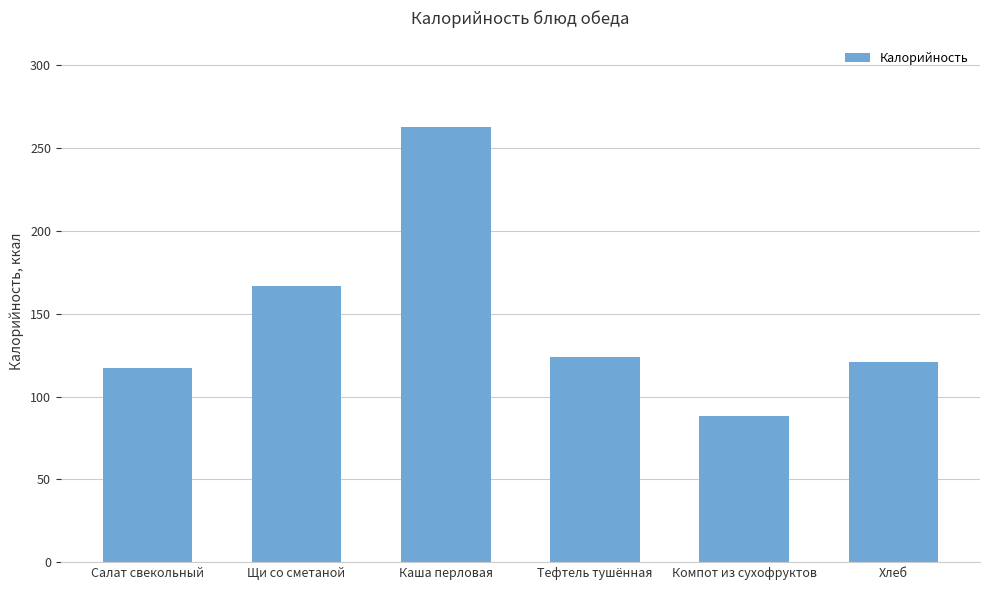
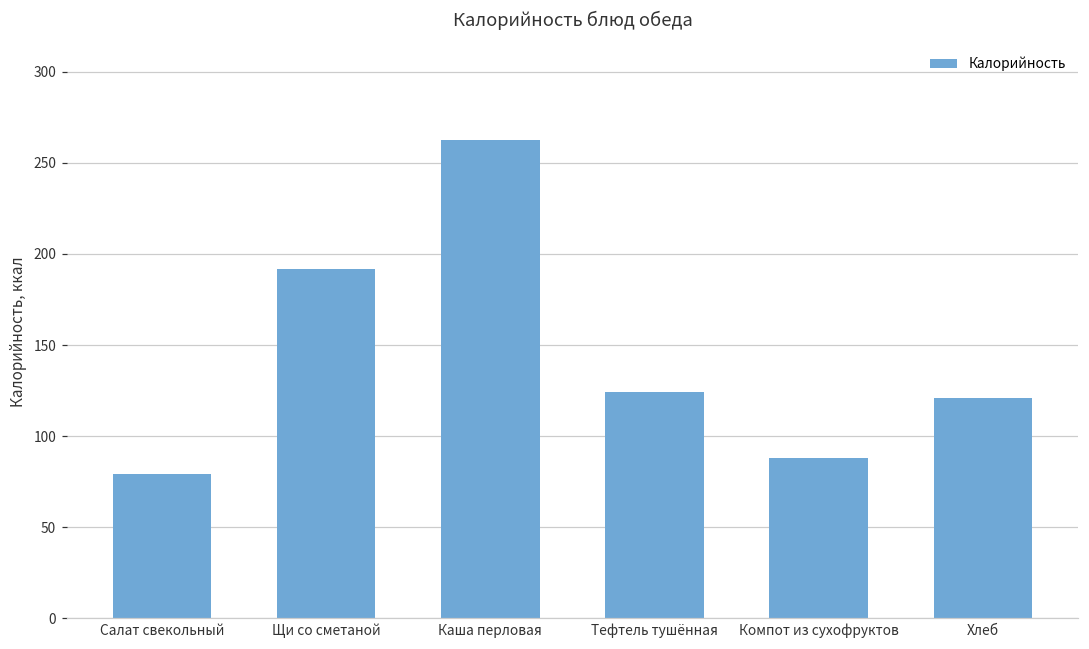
  {
-   "Салат свекольный": 117,
-   "Щи со сметаной": 167,
+   "Салат свекольный": 79,
+   "Щи со сметаной": 192,
    "Каша перловая": 263,
    "Тефтель тушённая": 124,
    "Компот из сухофруктов": 88,
    "Хлеб": 121
  }
